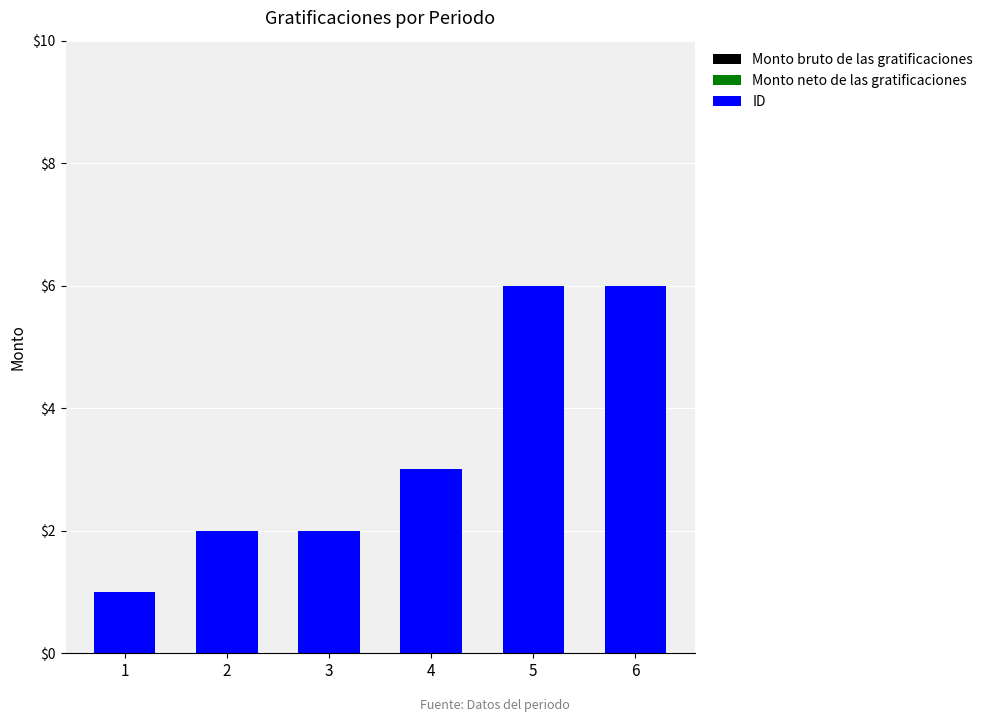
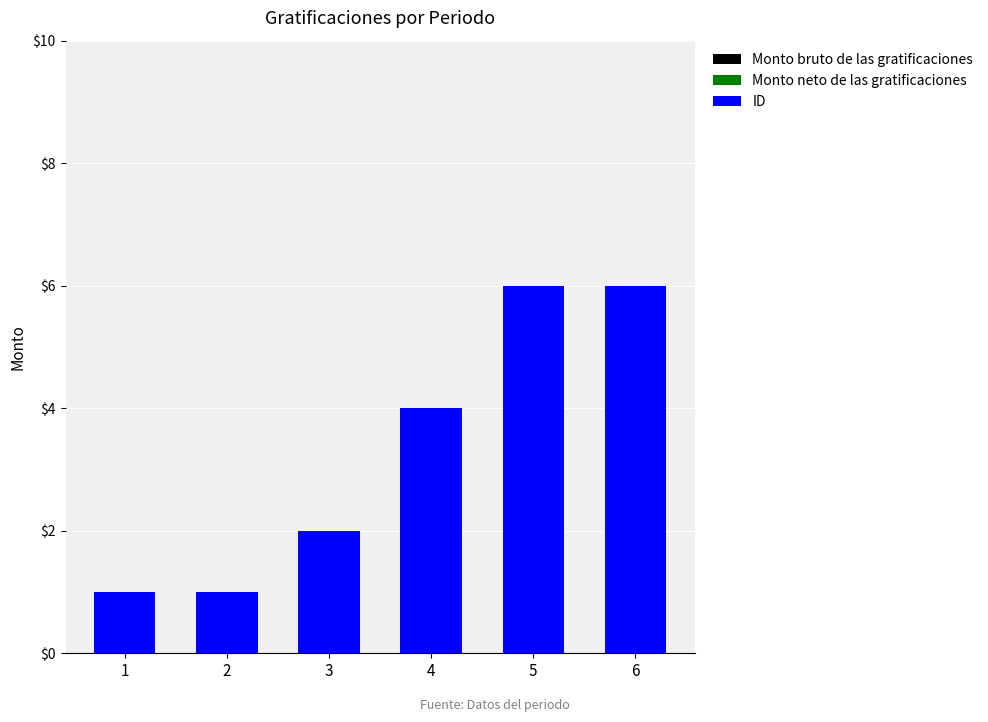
  {
    "Monto neto de las gratificaciones": {
      "1": "$0",
      "2": "$0",
      "3": "$0",
      "4": "$0",
      "5": "$0",
      "6": "$0"
    },
    "ID": {
      "1": "$1",
-     "2": "$2",
+     "2": "$1",
      "3": "$2",
-     "4": "$3",
+     "4": "$4",
      "5": "$6",
      "6": "$6"
    }
  }
